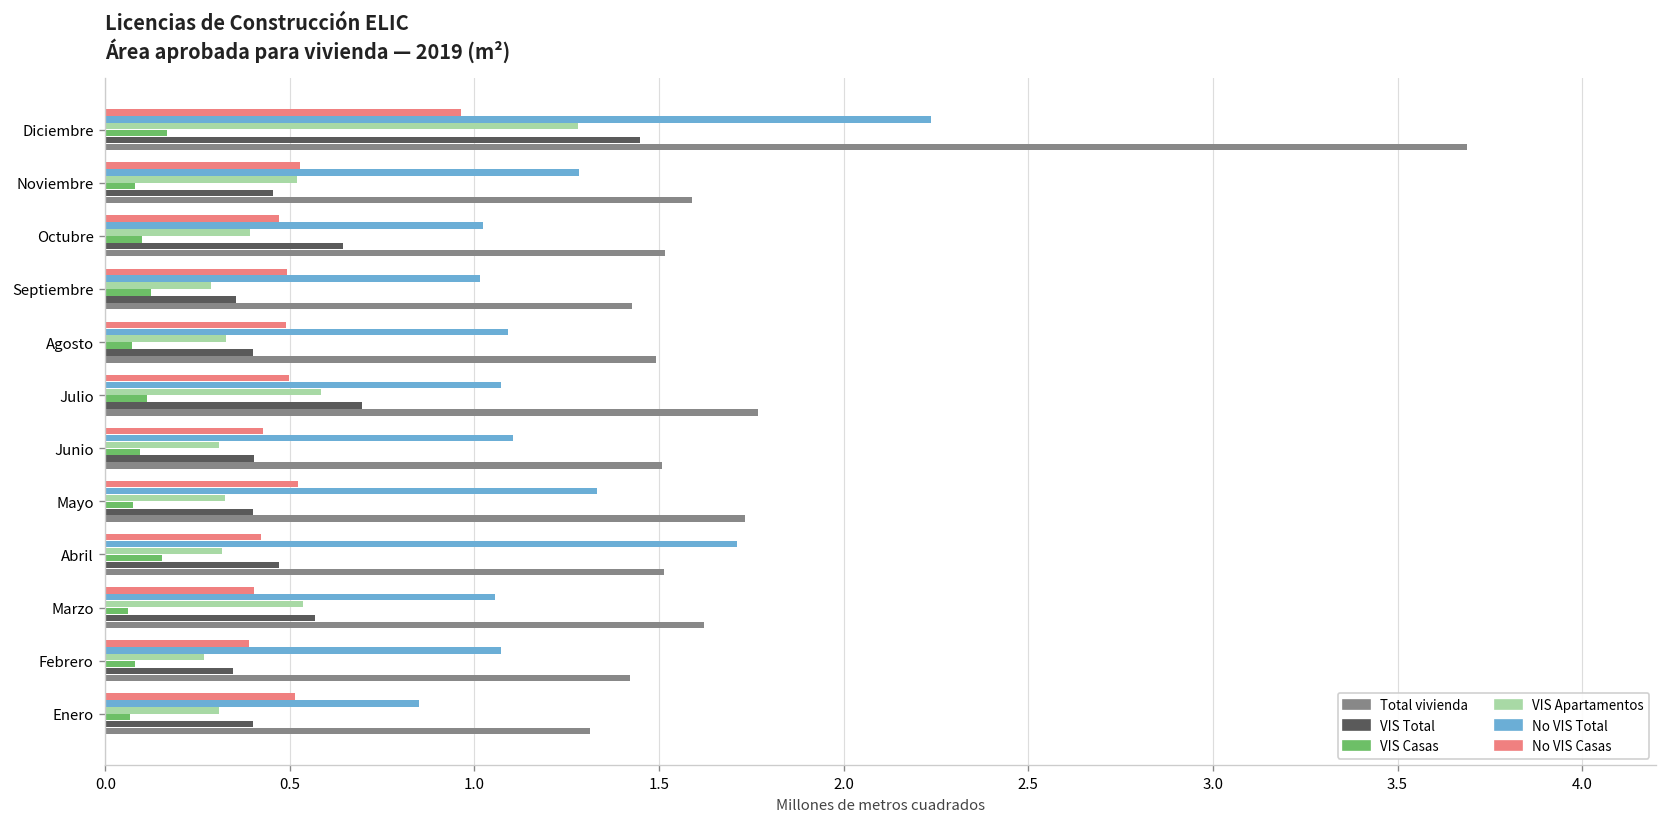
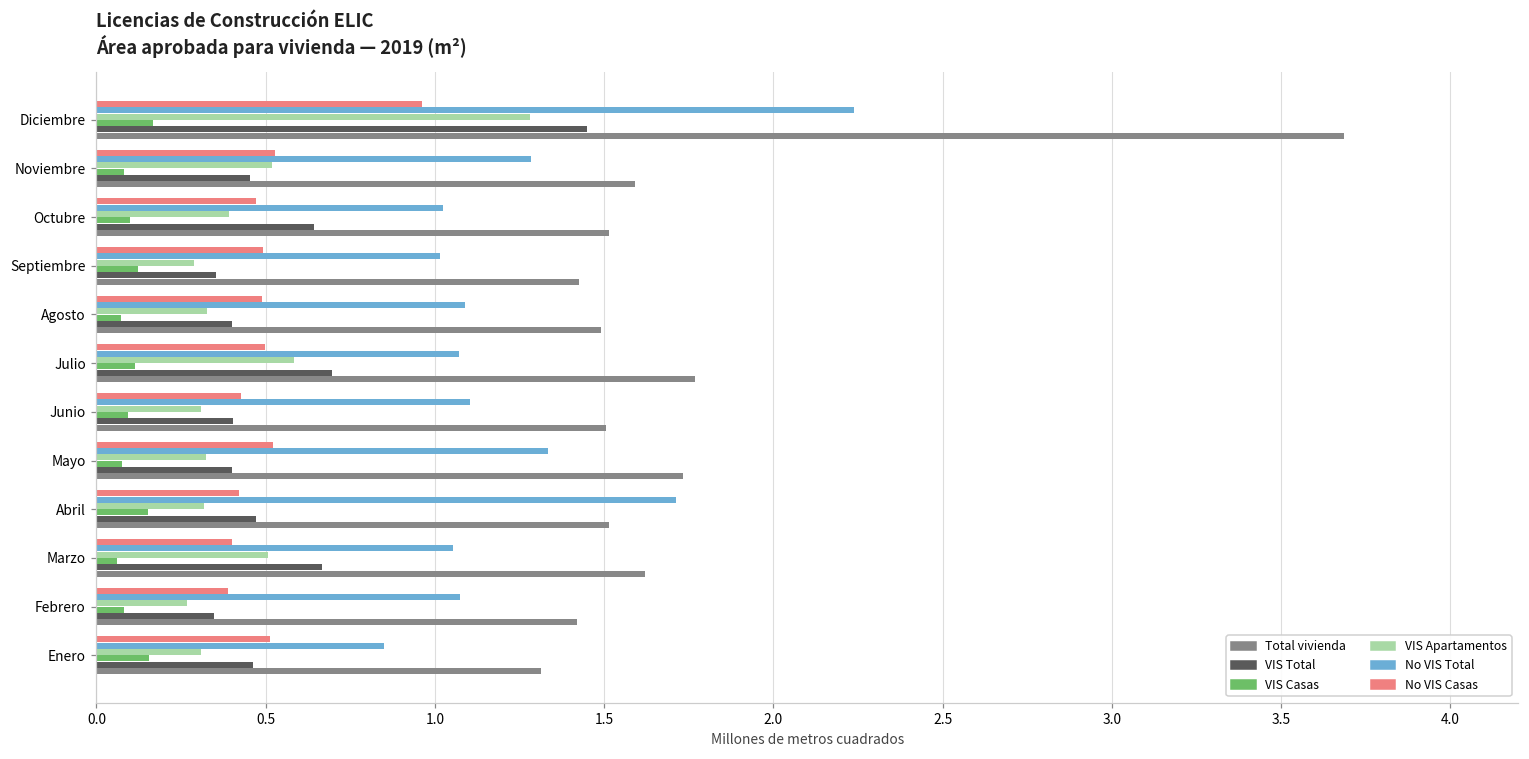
  {
    "Total vivienda": {
      "Diciembre": 3.69,
      "Noviembre": 1.59,
      "Octubre": 1.52,
      "Septiembre": 1.43,
      "Agosto": 1.49,
      "Julio": 1.77,
      "Junio": 1.51,
      "Mayo": 1.73,
      "Abril": 1.51,
      "Marzo": 1.62,
      "Febrero": 1.42,
      "Enero": 1.31
    },
    "VIS Total": {
      "Diciembre": 1.45,
      "Noviembre": 0.45,
      "Octubre": 0.64,
      "Septiembre": 0.35,
      "Agosto": 0.40,
      "Julio": 0.70,
      "Junio": 0.40,
      "Mayo": 0.40,
      "Abril": 0.47,
-     "Marzo": 0.57,
+     "Marzo": 0.67,
      "Febrero": 0.35,
-     "Enero": 0.40
+     "Enero": 0.46
    },
    "VIS Casas": {
      "Diciembre": 0.17,
      "Noviembre": 0.08,
      "Octubre": 0.10,
      "Septiembre": 0.12,
      "Agosto": 0.07,
      "Julio": 0.11,
      "Junio": 0.09,
      "Mayo": 0.08,
      "Abril": 0.15,
      "Marzo": 0.06,
      "Febrero": 0.08,
-     "Enero": 0.07
+     "Enero": 0.16
    },
    "VIS Apartamentos": {
      "Diciembre": 1.28,
      "Noviembre": 0.52,
      "Octubre": 0.39,
      "Septiembre": 0.29,
      "Agosto": 0.33,
      "Julio": 0.58,
      "Junio": 0.31,
      "Mayo": 0.32,
      "Abril": 0.32,
-     "Marzo": 0.53,
+     "Marzo": 0.51,
      "Febrero": 0.27,
      "Enero": 0.31
    },
    "No VIS Total": {
      "Diciembre": 2.24,
      "Noviembre": 1.28,
      "Octubre": 1.02,
      "Septiembre": 1.02,
      "Agosto": 1.09,
      "Julio": 1.07,
      "Junio": 1.10,
      "Mayo": 1.33,
      "Abril": 1.71,
      "Marzo": 1.05,
      "Febrero": 1.07,
      "Enero": 0.85
    },
    "No VIS Casas": {
      "Diciembre": 0.96,
      "Noviembre": 0.53,
      "Octubre": 0.47,
      "Septiembre": 0.49,
      "Agosto": 0.49,
      "Julio": 0.50,
      "Junio": 0.43,
      "Mayo": 0.52,
      "Abril": 0.42,
      "Marzo": 0.40,
      "Febrero": 0.39,
      "Enero": 0.51
    }
  }
